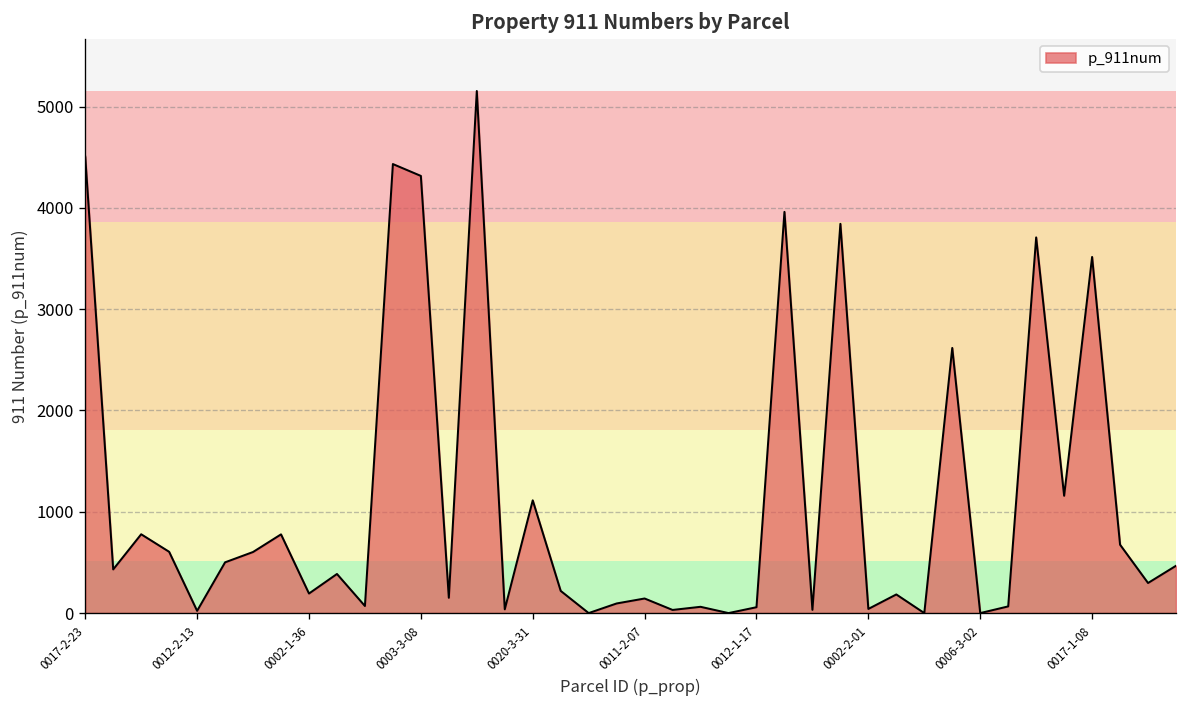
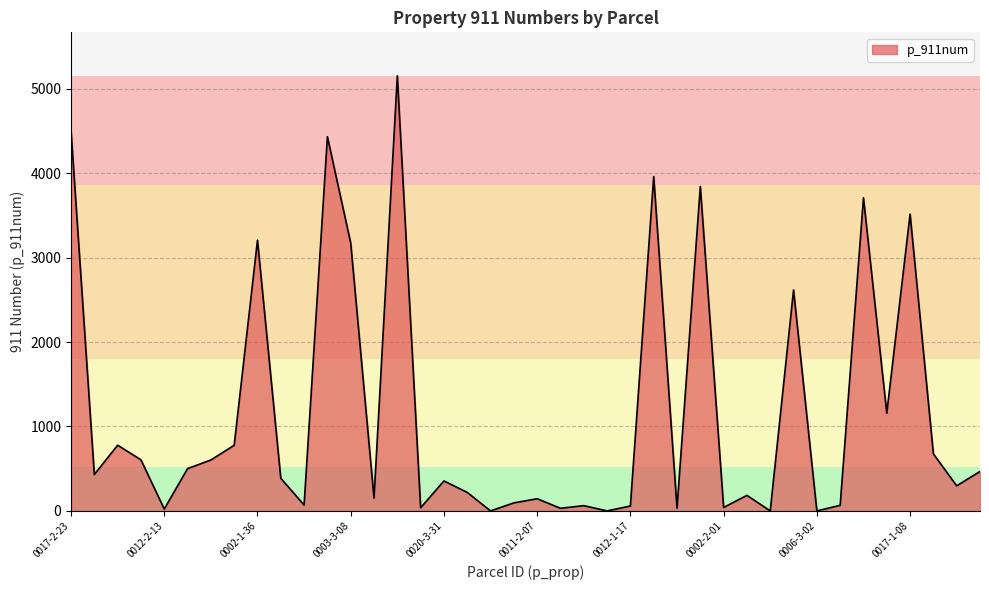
  {
    "0017-2-23": 4500,
    "0012-2-13": 0,
-   "0002-1-36": 200,
-   "0003-3-08": 4300,
-   "0020-3-31": 1100,
+   "0002-1-36": 3200,
+   "0003-3-08": 3200,
+   "0020-3-31": 400,
    "0011-2-07": 100,
    "0012-1-17": 100,
    "0002-2-01": 0,
    "0006-3-02": 0,
    "0017-1-08": 3500
  }
